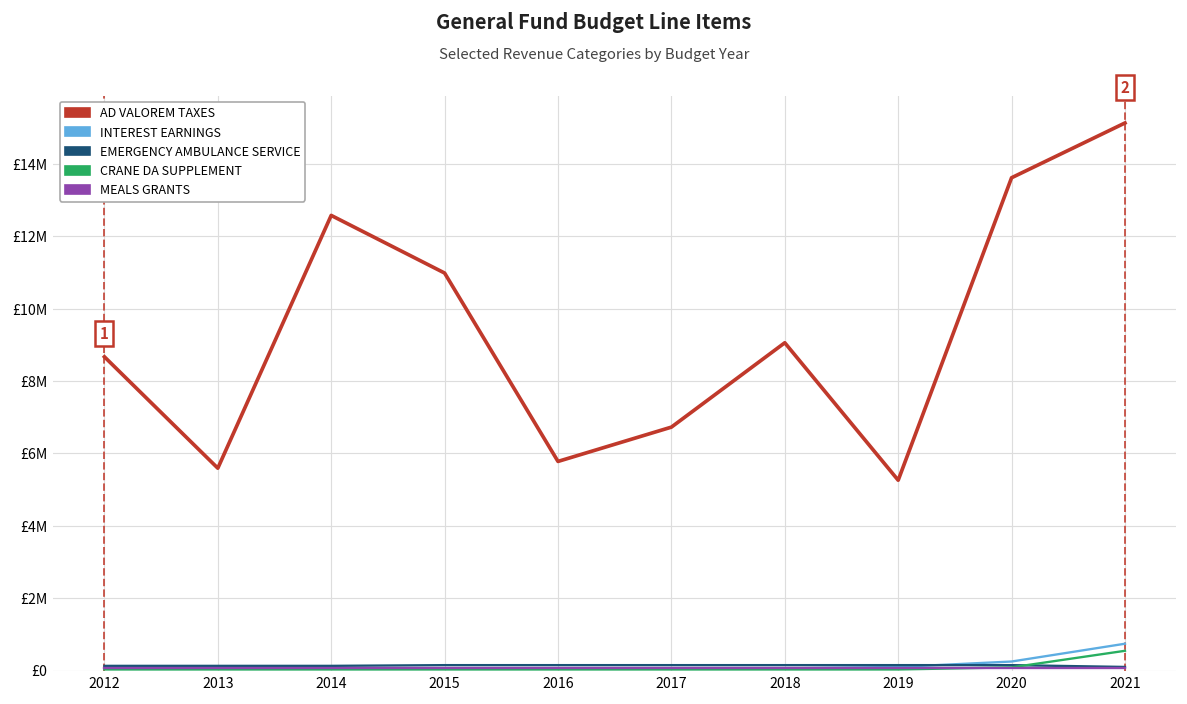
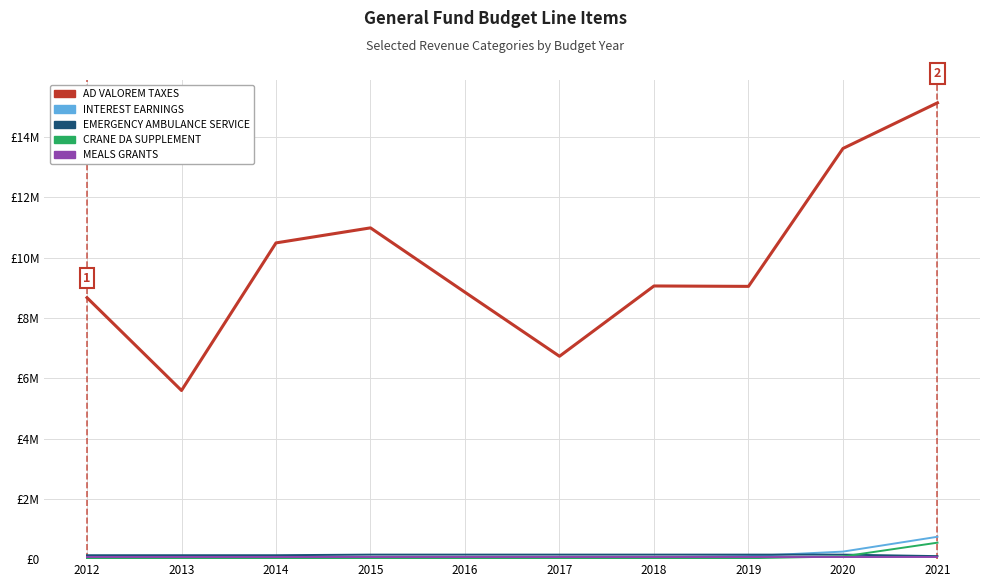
  {
    "AD VALOREM TAXES": {
      "2013": "£5600000",
-     "2014": "£12600000",
+     "2014": "£10500000",
      "2015": "£11000000",
-     "2016": "£5800000",
+     "2016": "£8800000",
      "2017": "£6700000",
      "2018": "£9100000",
-     "2019": "£5300000",
+     "2019": "£9000000",
      "2020": "£13600000"
    },
    "INTEREST EARNINGS": {
      "2020": "£300000",
      "2021": "£700000"
    },
    "EMERGENCY AMBULANCE SERVICE": {
      "2015": "£200000",
      "2016": "£200000",
      "2017": "£200000",
      "2018": "£200000"
    },
    "CRANE DA SUPPLEMENT": {
      "2021": "£500000"
    }
  }
